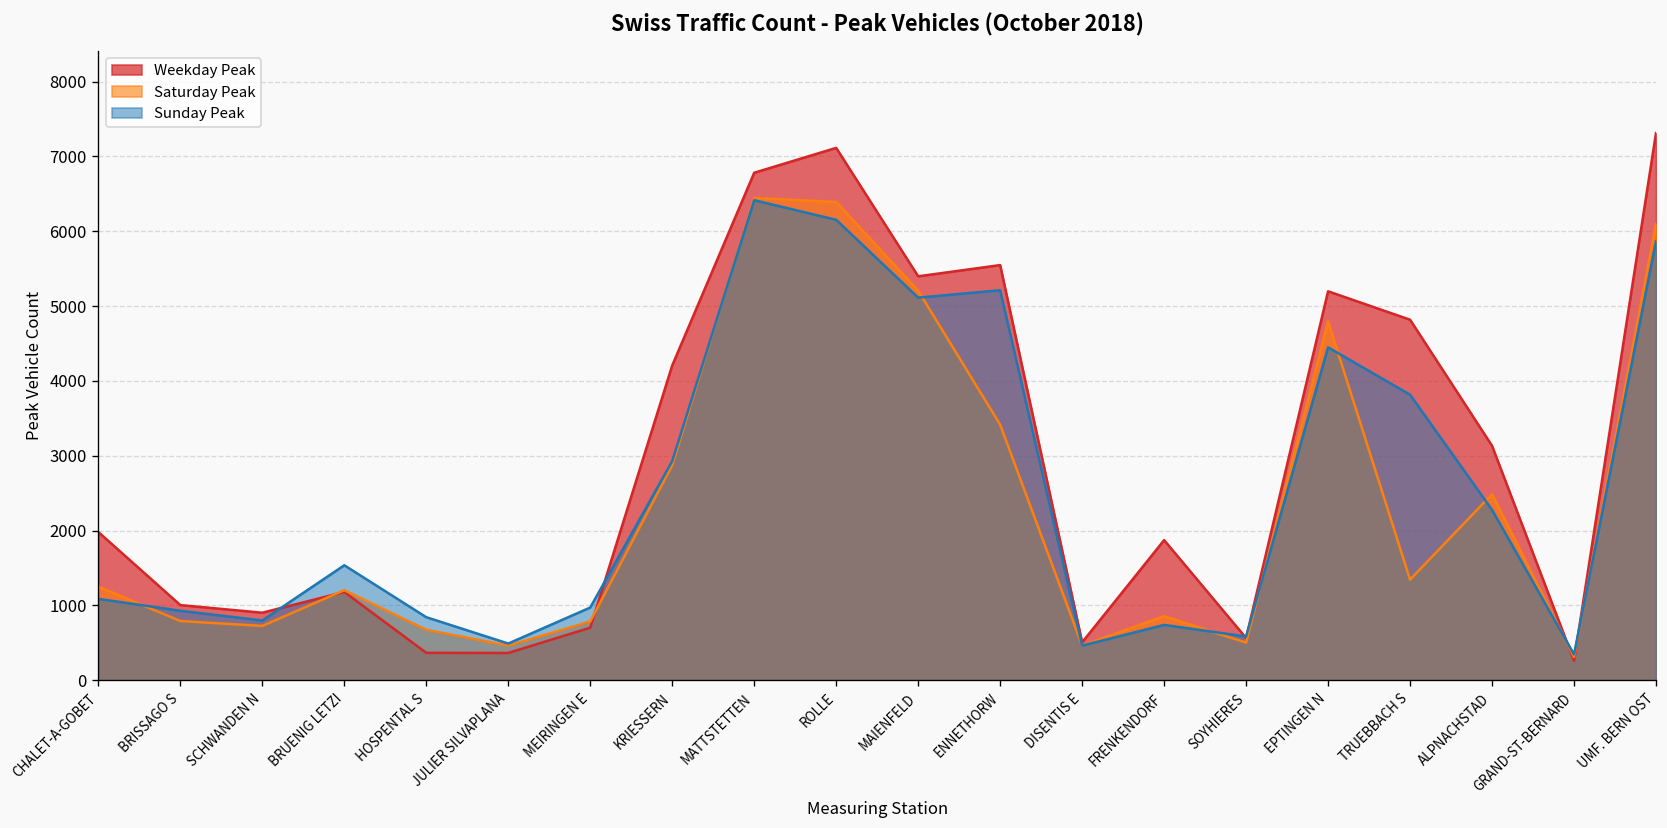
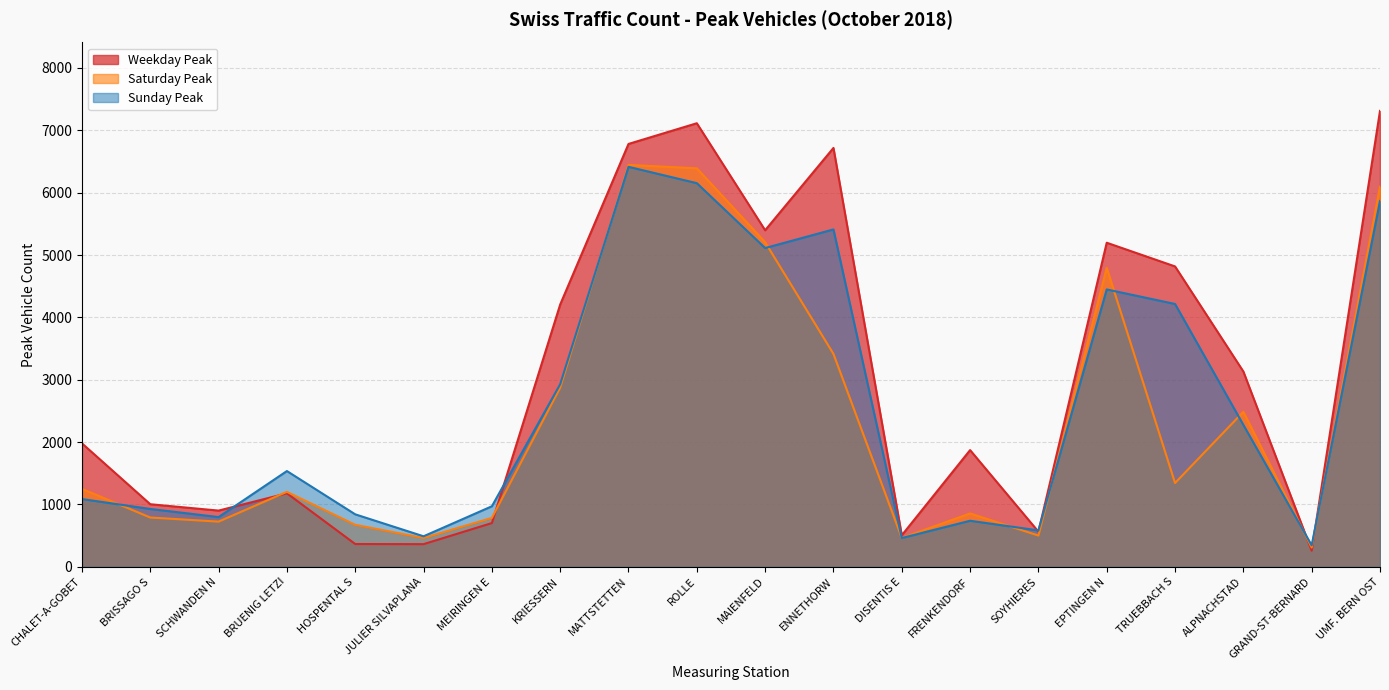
  {
    "Weekday Peak": {
      "CHALET-A-GOBET": 2000,
      "BRISSAGO S": 1000,
      "SCHWANDEN N": 900,
      "HOSPENTAL S": 400,
      "JULIER SILVAPLANA": 400,
      "MEIRINGEN E": 700,
      "KRIESSERN": 4200,
      "MATTSTETTEN": 6800,
      "ROLLE": 7100,
      "MAIENFELD": 5400,
-     "ENNETHORW": 5500,
+     "ENNETHORW": 6700,
      "DISENTIS E": 500,
      "FRENKENDORF": 1900,
      "EPTINGEN N": 5200,
      "TRUEBBACH S": 4800,
      "ALPNACHSTAD": 3100,
      "GRAND-ST-BERNARD": 300,
      "UMF. BERN OST": 7300
    },
    "Saturday Peak": {
      "CHALET-A-GOBET": 1300,
      "BRISSAGO S": 800,
      "SCHWANDEN N": 700,
      "HOSPENTAL S": 700,
      "MEIRINGEN E": 800,
      "KRIESSERN": 2900,
      "ROLLE": 6400,
      "MAIENFELD": 5200,
      "ENNETHORW": 3400,
      "FRENKENDORF": 900,
      "SOYHIERES": 500,
      "EPTINGEN N": 4800,
      "TRUEBBACH S": 1300,
      "ALPNACHSTAD": 2500,
      "UMF. BERN OST": 6100
    },
    "Sunday Peak": {
      "CHALET-A-GOBET": 1100,
      "BRISSAGO S": 900,
      "SCHWANDEN N": 800,
      "BRUENIG LETZI": 1500,
      "HOSPENTAL S": 800,
      "MEIRINGEN E": 1000,
      "KRIESSERN": 2900,
      "ROLLE": 6200,
      "MAIENFELD": 5100,
-     "ENNETHORW": 5200,
+     "ENNETHORW": 5400,
      "FRENKENDORF": 700,
      "EPTINGEN N": 4400,
-     "TRUEBBACH S": 3800,
+     "TRUEBBACH S": 4200,
      "ALPNACHSTAD": 2300,
      "UMF. BERN OST": 5900
    }
  }
